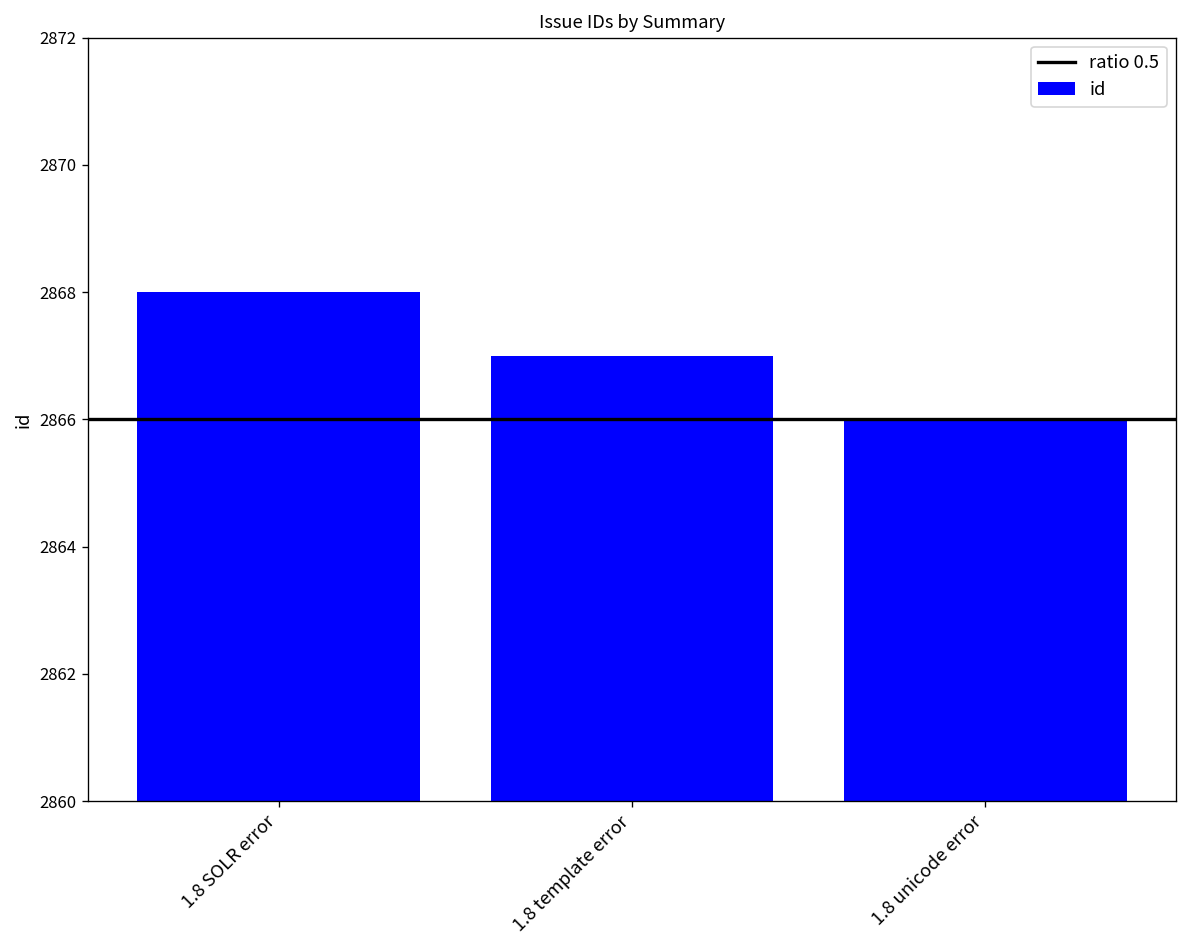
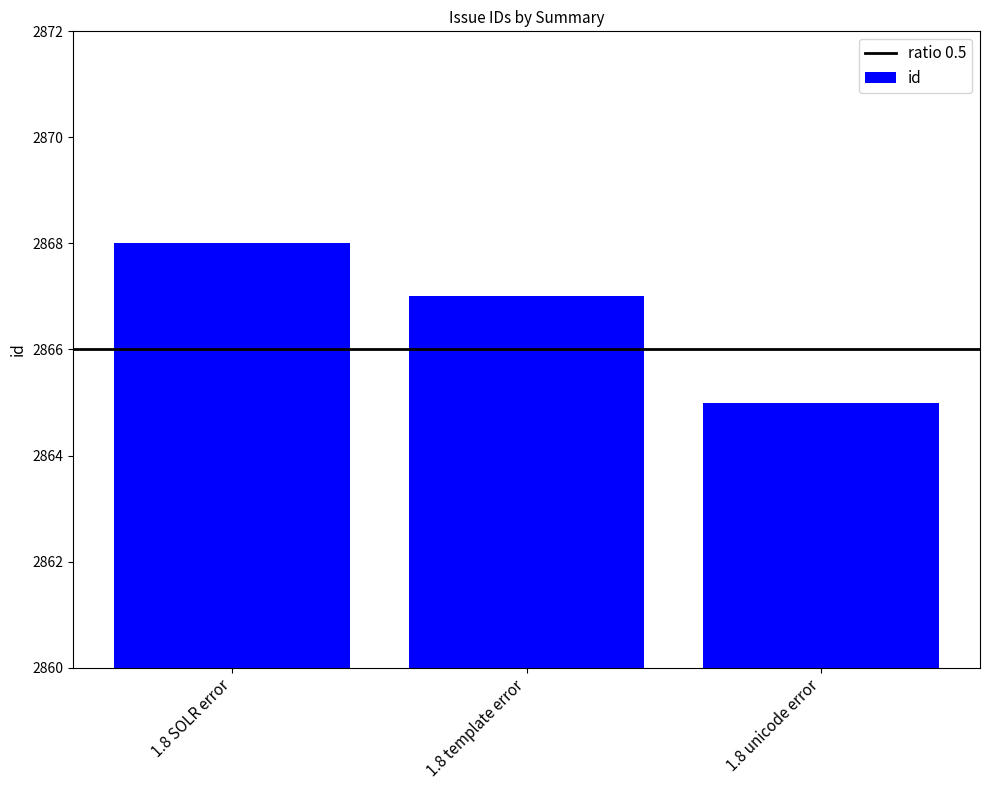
  {
    "1.8 SOLR error": 2868,
    "1.8 template error": 2867,
-   "1.8 unicode error": 2866
+   "1.8 unicode error": 2865
  }
